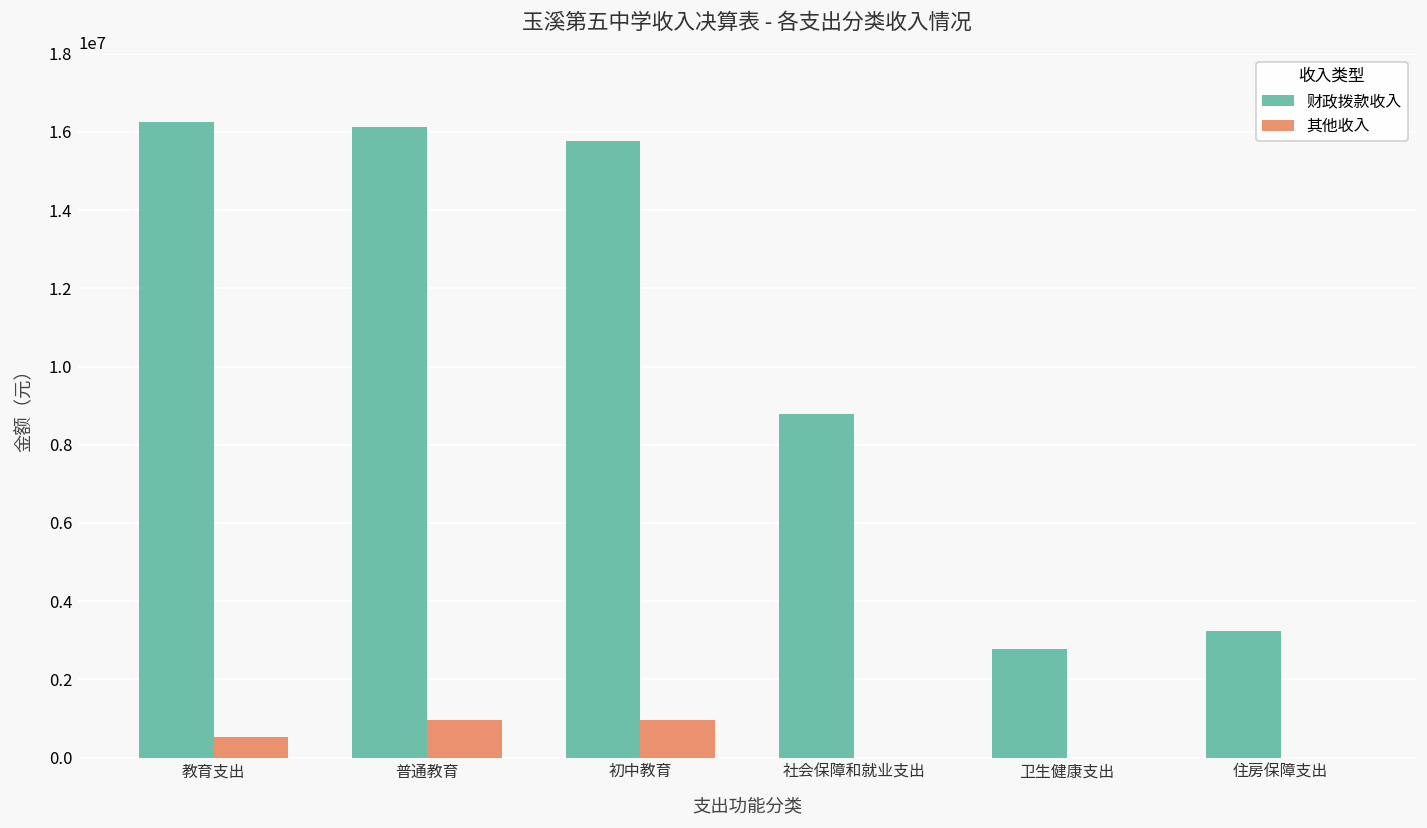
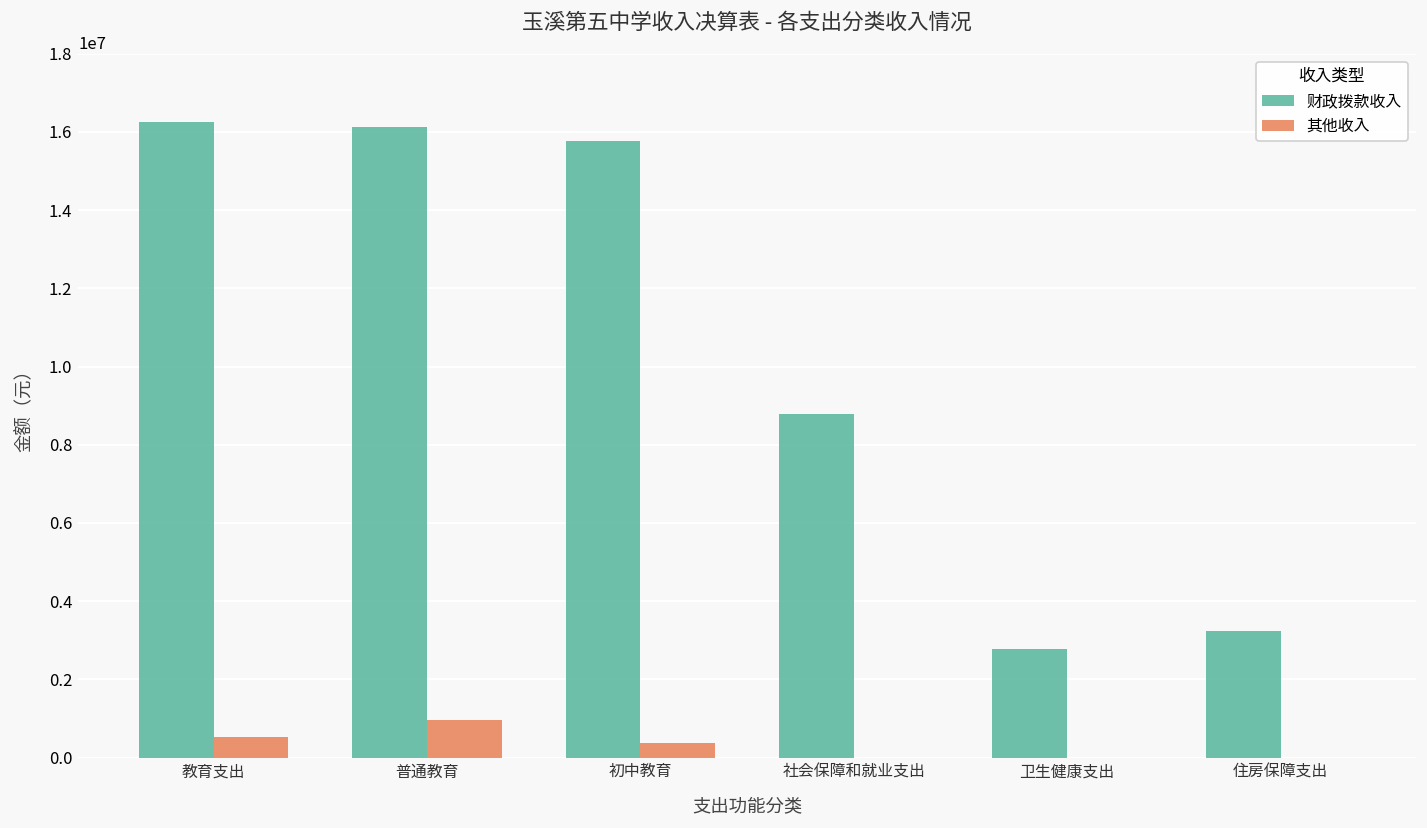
  {
    "财政拨款收入": {
      "教育支出": 16300000,
      "普通教育": 16100000,
      "初中教育": 15800000,
      "社会保障和就业支出": 8800000,
      "卫生健康支出": 2800000,
      "住房保障支出": 3200000
    },
    "其他收入": {
      "教育支出": 500000,
      "普通教育": 1000000,
-     "初中教育": 1000000,
+     "初中教育": 400000,
      "社会保障和就业支出": 0,
      "卫生健康支出": 0,
      "住房保障支出": 0
    }
  }
